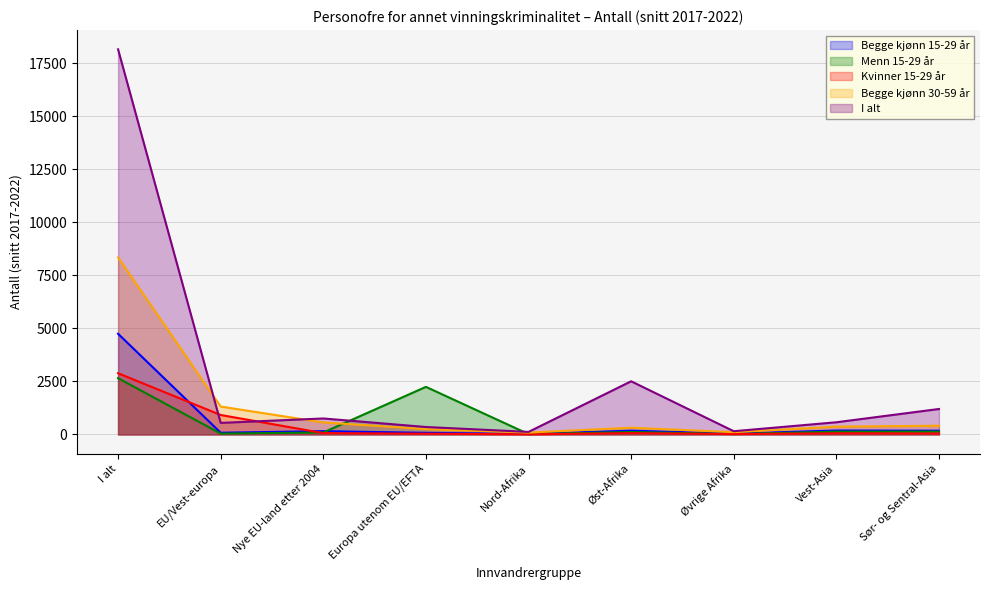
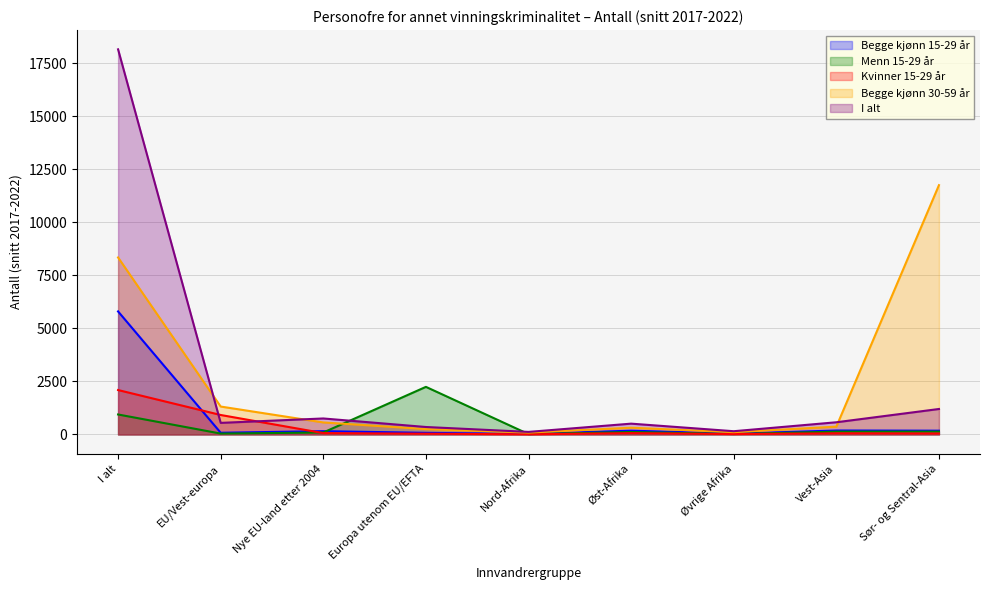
  {
    "Begge kjønn 15-29 år": {
-     "I alt": 4700
+     "I alt": 5800
    },
    "Menn 15-29 år": {
-     "I alt": 2700,
+     "I alt": 900,
      "Europa utenom EU/EFTA": 2200
    },
    "Kvinner 15-29 år": {
-     "I alt": 2900,
+     "I alt": 2100,
      "EU/Vest-europa": 900
    },
    "Begge kjønn 30-59 år": {
      "I alt": 8300,
      "EU/Vest-europa": 1300,
      "Nye EU-land etter 2004": 600,
      "Øst-Afrika": 300,
      "Vest-Asia": 400,
-     "Sør- og Sentral-Asia": 400
+     "Sør- og Sentral-Asia": 11800
    },
    "I alt": {
      "I alt": 18200,
      "EU/Vest-europa": 500,
      "Nye EU-land etter 2004": 800,
-     "Øst-Afrika": 2500,
+     "Øst-Afrika": 500,
      "Vest-Asia": 600,
      "Sør- og Sentral-Asia": 1200
    }
  }
